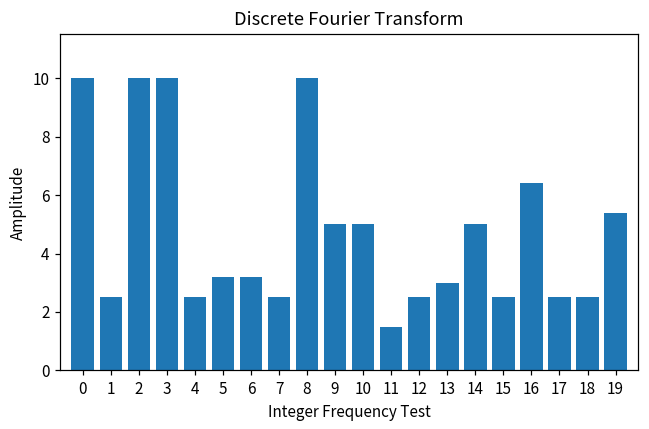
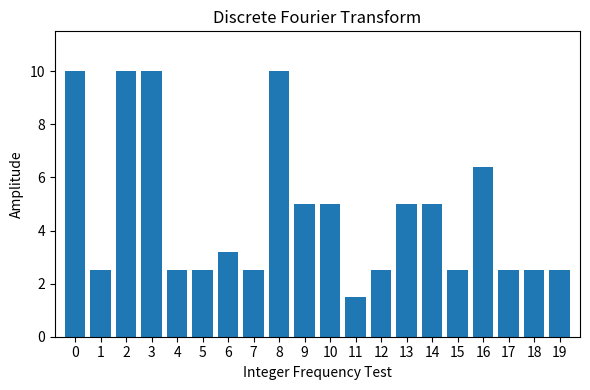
  {
    "0": 10.0,
    "1": 2.5,
    "2": 10.0,
    "3": 10.0,
    "4": 2.5,
-   "5": 3.2,
+   "5": 2.5,
    "6": 3.2,
    "7": 2.5,
    "8": 10.0,
    "9": 5.0,
    "10": 5.0,
    "11": 1.5,
    "12": 2.5,
-   "13": 3,
+   "13": 5,
    "14": 5.0,
    "15": 2.5,
    "16": 6.4,
    "17": 2.5,
    "18": 2.5,
-   "19": 5.4
+   "19": 2.5
  }
